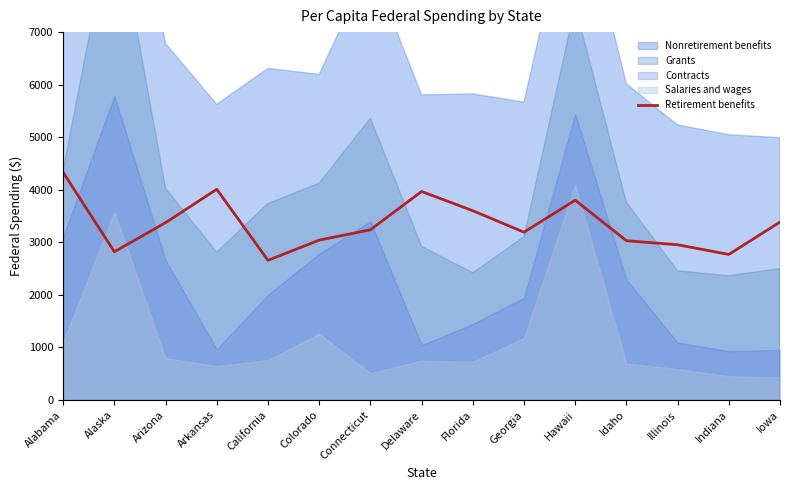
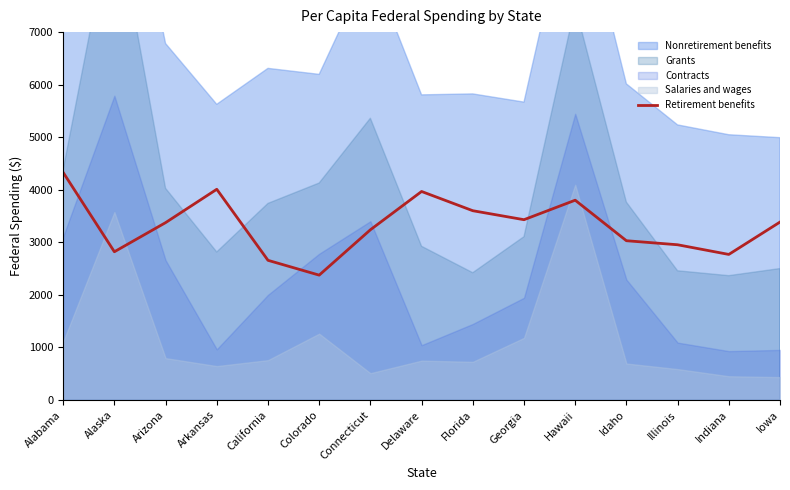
  {
    "Retirement benefits": {
      "Alabama": 4300,
      "Alaska": 2800,
      "Arizona": 3400,
      "Arkansas": 4000,
      "California": 2700,
-     "Colorado": 3000,
+     "Colorado": 2400,
      "Connecticut": 3200,
      "Delaware": 4000,
      "Florida": 3600,
-     "Georgia": 3200,
+     "Georgia": 3400,
      "Hawaii": 3800,
      "Idaho": 3000,
      "Illinois": 3000,
      "Indiana": 2800,
      "Iowa": 3400
    }
  }
